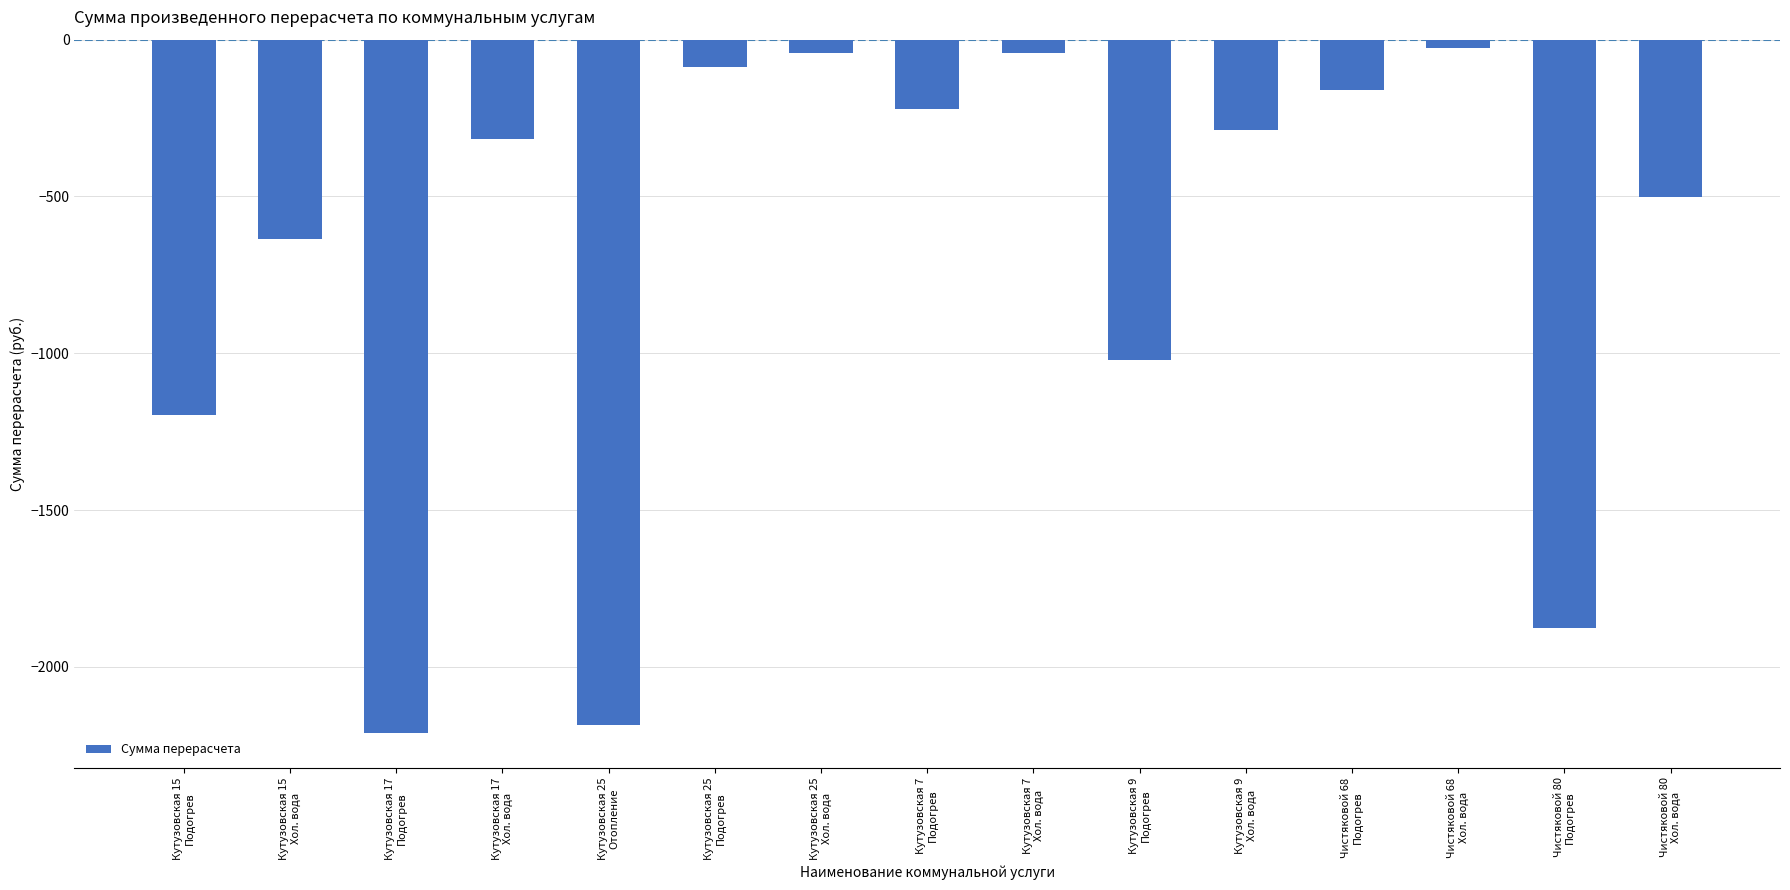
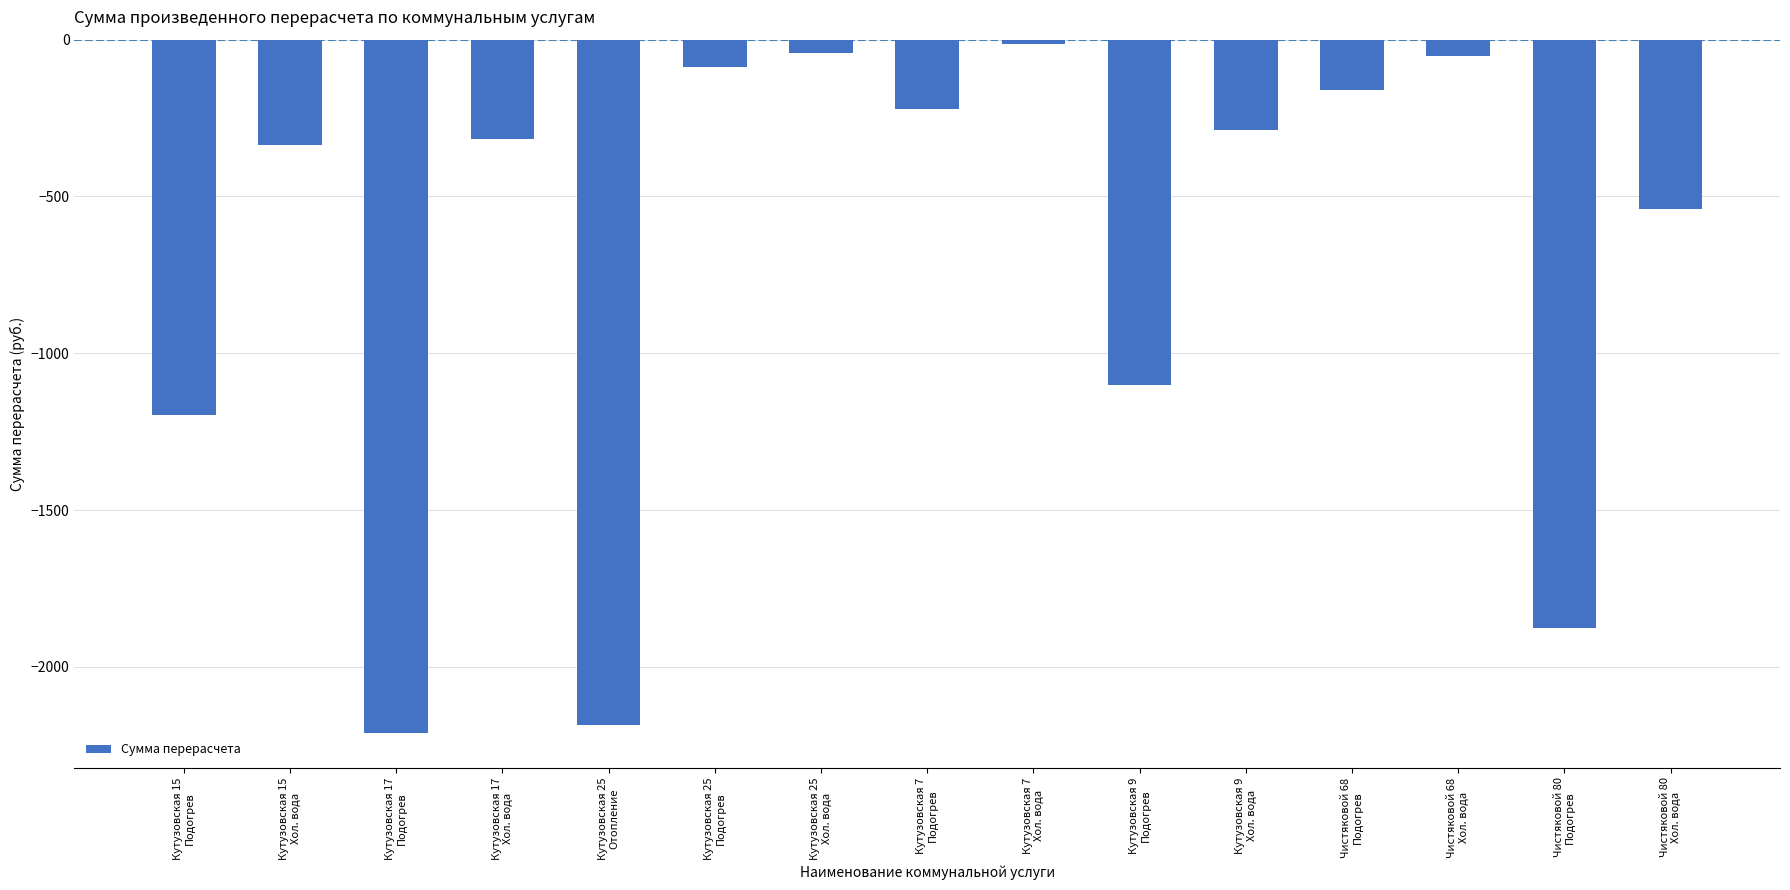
  {
    "Кутузовская 15 Подогрев": -1200,
-   "Кутузовская 15 Хол. вода": -640,
+   "Кутузовская 15 Хол. вода": -340,
    "Кутузовская 17 Подогрев": -2210,
    "Кутузовская 17 Хол. вода": -320,
    "Кутузовская 25 Отопление": -2190,
    "Кутузовская 25 Подогрев": -90,
    "Кутузовская 25 Хол. вода": -40,
    "Кутузовская 7 Подогрев": -220,
-   "Кутузовская 7 Хол. вода": -40,
-   "Кутузовская 9 Подогрев": -1020,
+   "Кутузовская 7 Хол. вода": -10,
+   "Кутузовская 9 Подогрев": -1100,
    "Кутузовская 9 Хол. вода": -290,
    "Чистяковой 68 Подогрев": -160,
-   "Чистяковой 68 Хол. вода": -30,
+   "Чистяковой 68 Хол. вода": -50,
    "Чистяковой 80 Подогрев": -1880,
-   "Чистяковой 80 Хол. вода": -500
+   "Чистяковой 80 Хол. вода": -540
  }
